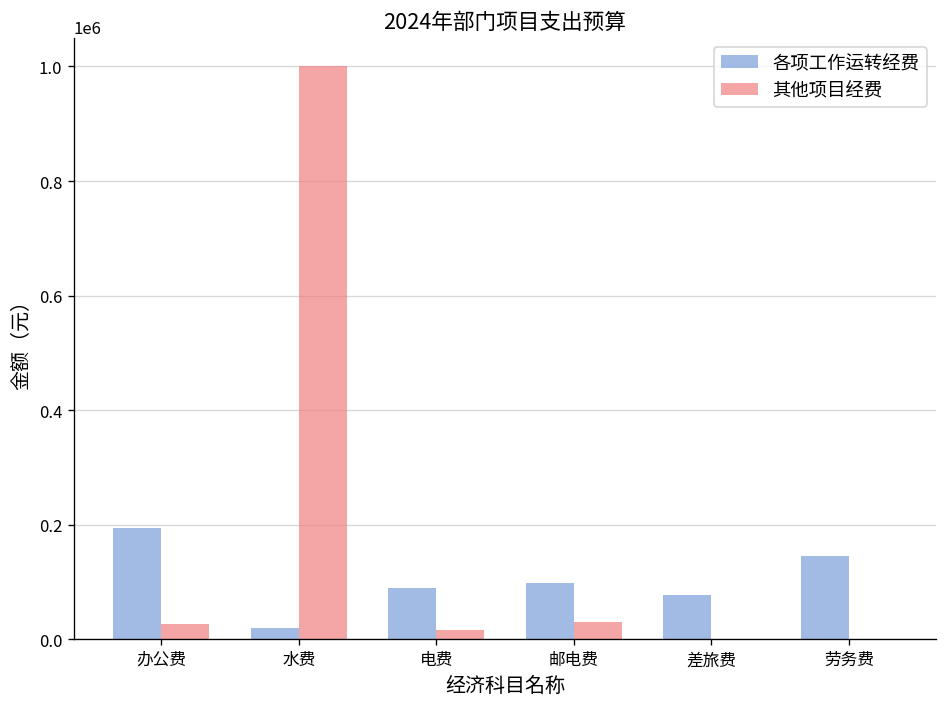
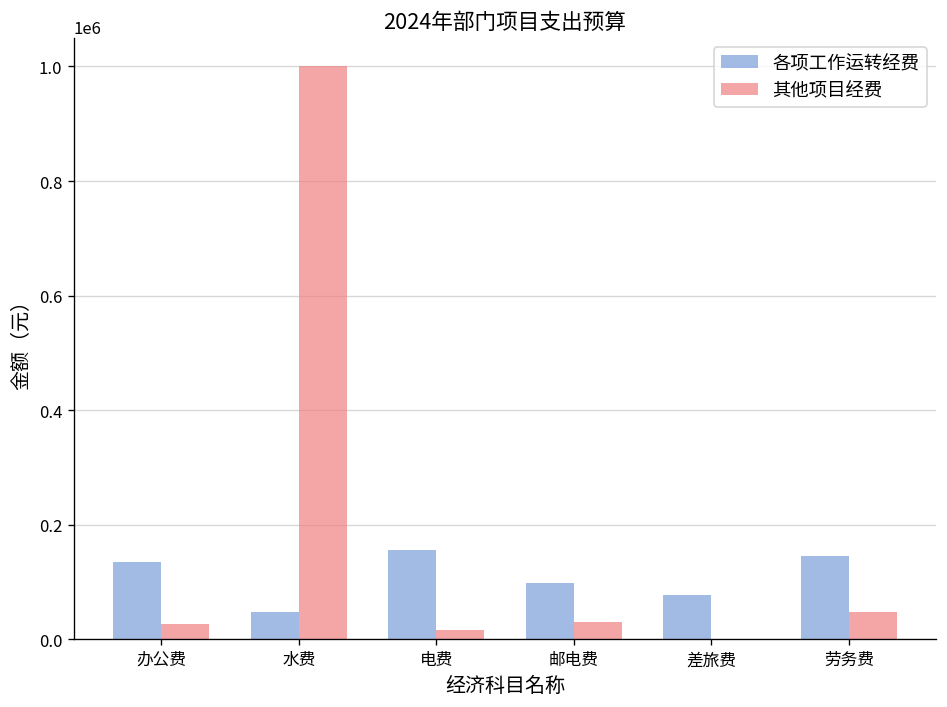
  {
    "各项工作运转经费": {
-     "办公费": 190000,
-     "水费": 20000,
-     "电费": 90000,
+     "办公费": 140000,
+     "水费": 50000,
+     "电费": 160000,
      "邮电费": 100000,
      "差旅费": 80000,
      "劳务费": 150000
    },
    "其他项目经费": {
      "办公费": 30000,
      "水费": 1000000,
      "电费": 20000,
      "邮电费": 30000,
      "差旅费": 0,
-     "劳务费": 0
+     "劳务费": 50000
    }
  }
